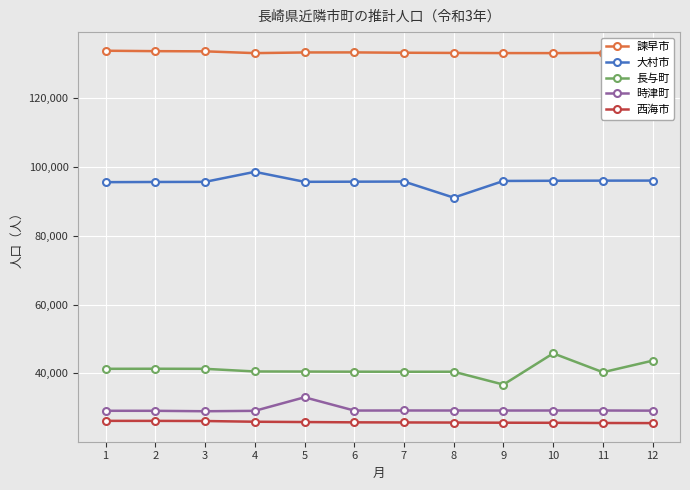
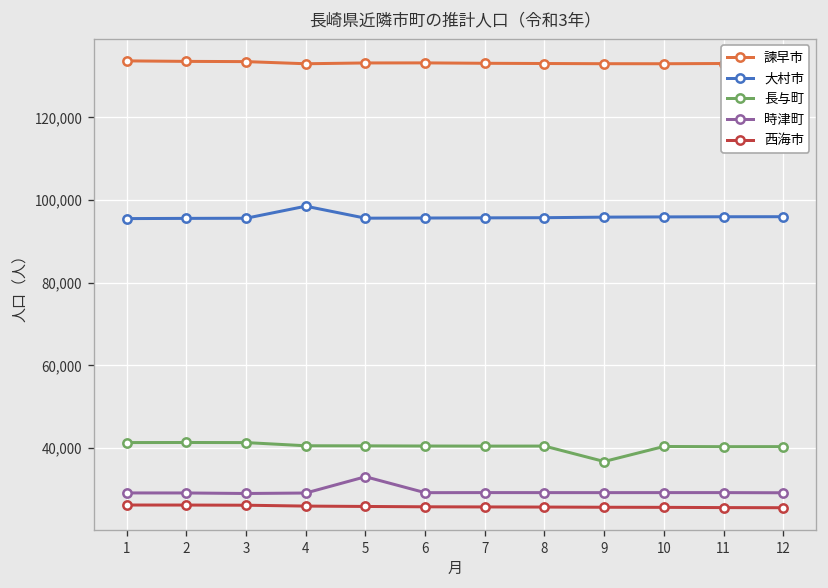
  {
    "大村市": {
      "1": "96,000",
      "2": "96,000",
      "3": "96,000",
      "4": "99,000",
      "5": "96,000",
      "6": "96,000",
      "7": "96,000",
-     "8": "91,000",
+     "8": "96,000",
      "9": "96,000",
      "10": "96,000",
      "11": "96,000",
      "12": "96,000"
    },
    "長与町": {
      "1": "41,000",
      "2": "41,000",
      "3": "41,000",
      "4": "41,000",
      "5": "41,000",
      "6": "41,000",
      "7": "40,000",
      "8": "40,000",
      "9": "37,000",
-     "10": "46,000",
+     "10": "40,000",
      "11": "40,000",
-     "12": "44,000"
+     "12": "40,000"
    },
    "時津町": {
      "1": "29,000",
      "2": "29,000",
      "3": "29,000",
      "4": "29,000",
      "5": "33,000",
      "6": "29,000",
      "7": "29,000",
      "8": "29,000",
      "9": "29,000",
      "10": "29,000",
      "11": "29,000",
      "12": "29,000"
    }
  }
